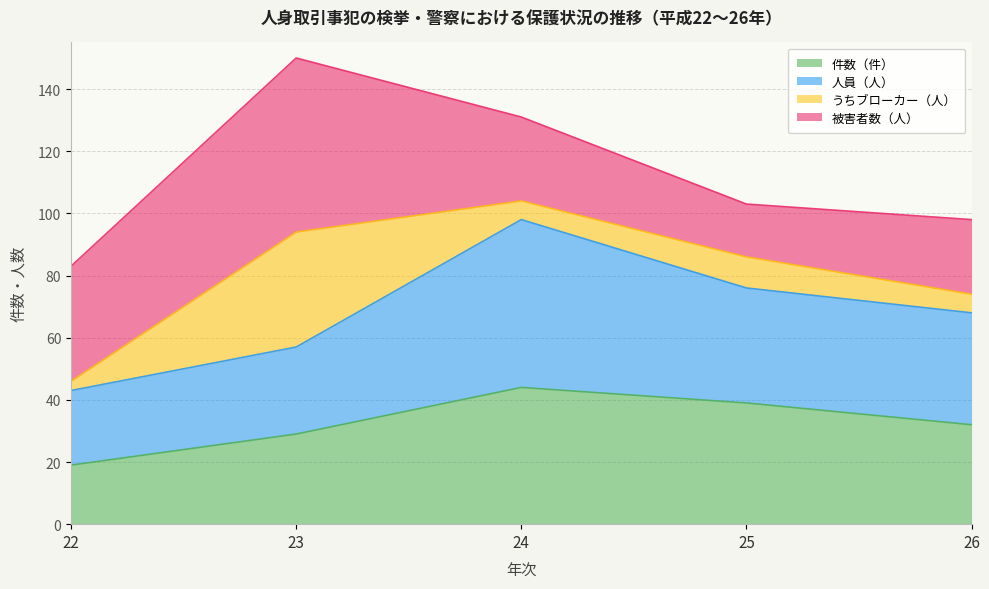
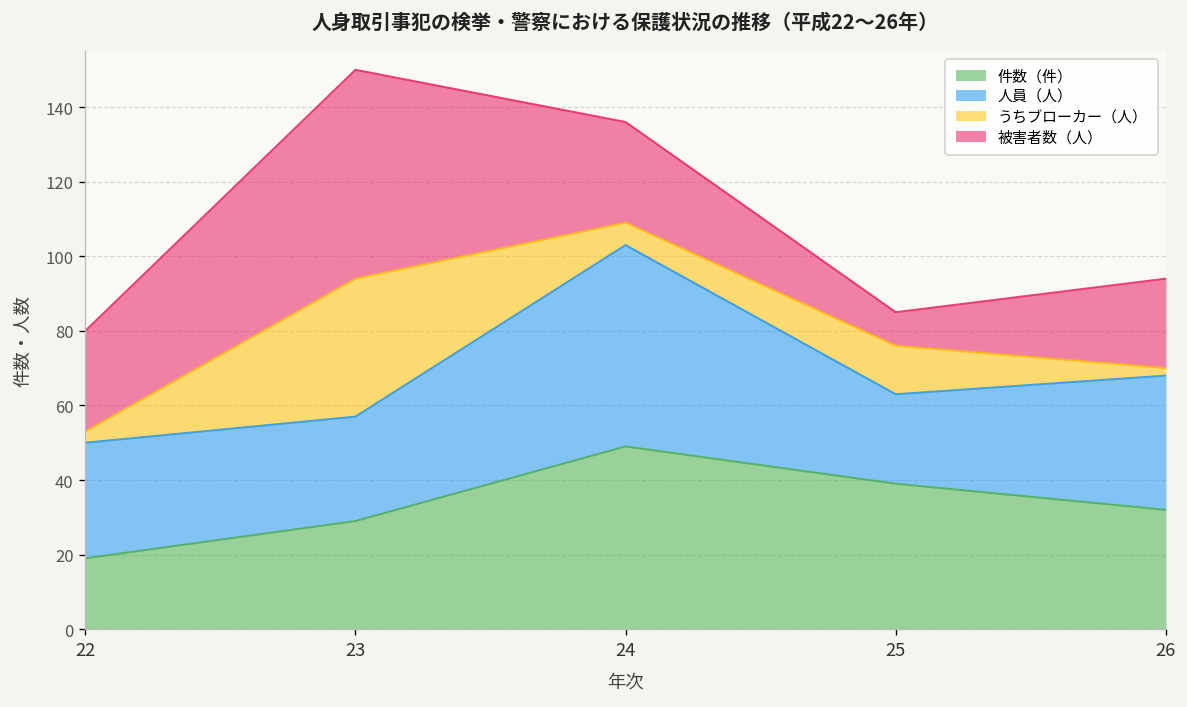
  {
    "件数（件）": {
      "22": 19,
      "23": 29,
-     "24": 44,
+     "24": 49,
      "25": 39,
      "26": 32
    },
    "人員（人）": {
-     "22": 24,
+     "22": 31,
      "23": 28,
      "24": 54,
-     "25": 37,
+     "25": 24,
      "26": 36
    },
    "うちブローカー（人）": {
      "22": 3,
      "23": 37,
      "24": 6,
-     "25": 10,
-     "26": 6
+     "25": 13,
+     "26": 2
    },
    "被害者数（人）": {
-     "22": 37,
+     "22": 27,
      "23": 56,
      "24": 27,
-     "25": 17,
+     "25": 9,
      "26": 24
    }
  }
